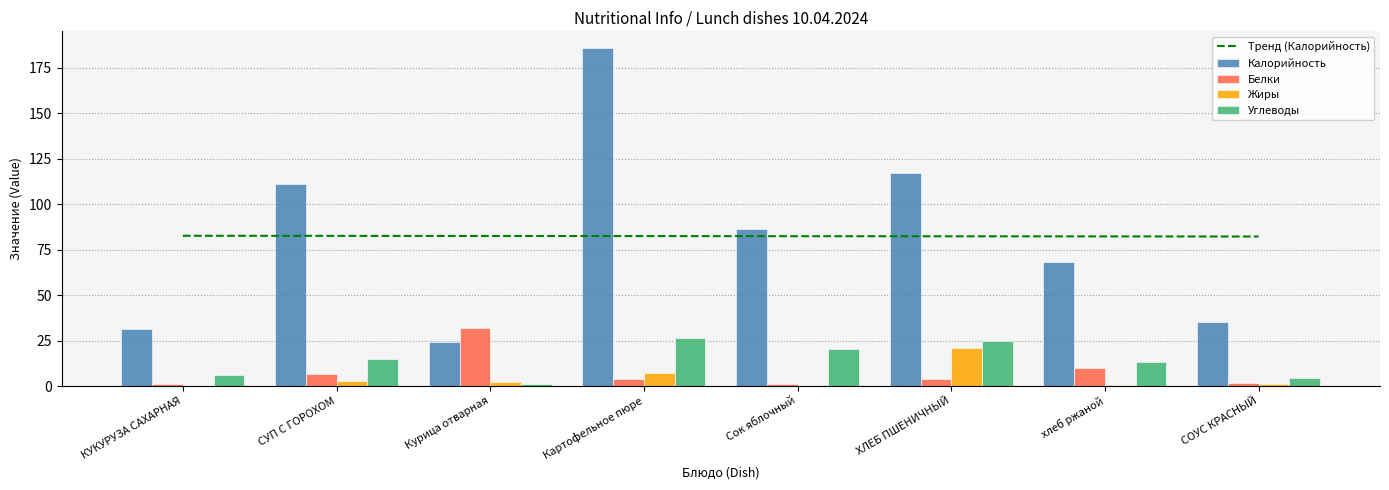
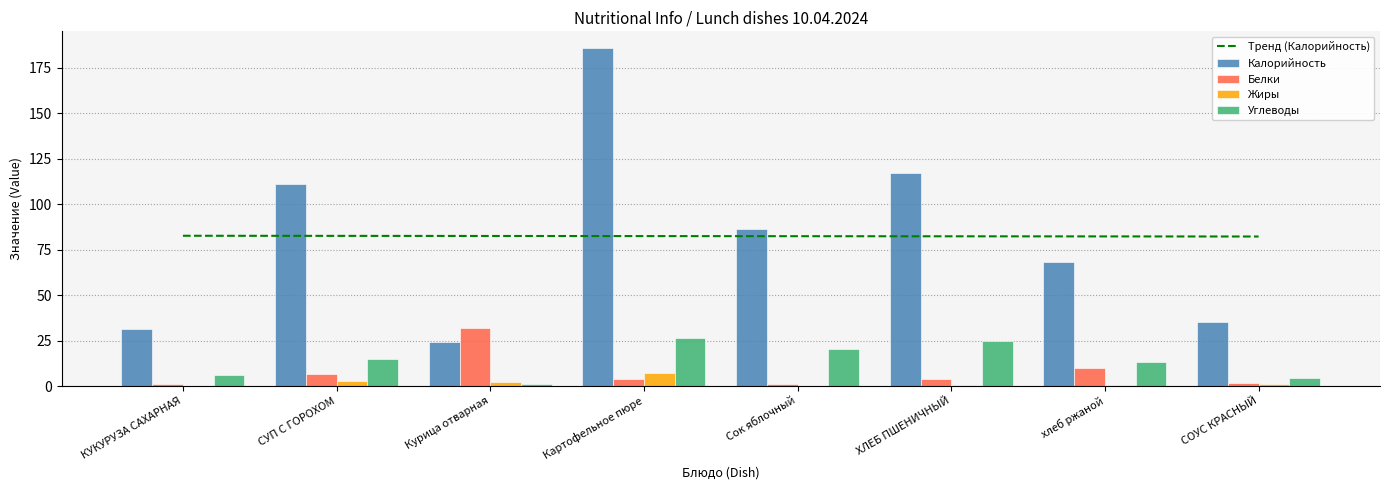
  {
    "Калорийность": {
      "КУКУРУЗА САХАРНАЯ": 31,
      "СУП С ГОРОХОМ": 111,
      "Курица отварная": 24,
      "Картофельное пюре": 186,
      "Сок яблочный": 87,
      "ХЛЕБ ПШЕНИЧНЫЙ": 117,
      "хлеб ржаной": 68,
      "СОУС КРАСНЫЙ": 35
    },
    "Тренд (Калорийность)": {
      "КУКУРУЗА САХАРНАЯ": 83,
      "СУП С ГОРОХОМ": 83,
      "Курица отварная": 83,
      "Картофельное пюре": 82,
      "Сок яблочный": 82,
      "ХЛЕБ ПШЕНИЧНЫЙ": 82,
      "хлеб ржаной": 82,
      "СОУС КРАСНЫЙ": 82
    },
    "Белки": {
      "СУП С ГОРОХОМ": 7,
      "Курица отварная": 32,
      "Картофельное пюре": 4,
      "ХЛЕБ ПШЕНИЧНЫЙ": 4,
      "хлеб ржаной": 10,
      "СОУС КРАСНЫЙ": 2
    },
    "Жиры": {
      "СУП С ГОРОХОМ": 3,
      "Курица отварная": 2,
      "Картофельное пюре": 7,
-     "ХЛЕБ ПШЕНИЧНЫЙ": 21
+     "ХЛЕБ ПШЕНИЧНЫЙ": 0
    },
    "Углеводы": {
      "КУКУРУЗА САХАРНАЯ": 6,
      "СУП С ГОРОХОМ": 15,
      "Картофельное пюре": 26,
      "Сок яблочный": 20,
      "ХЛЕБ ПШЕНИЧНЫЙ": 25,
      "хлеб ржаной": 13,
      "СОУС КРАСНЫЙ": 5
    }
  }
